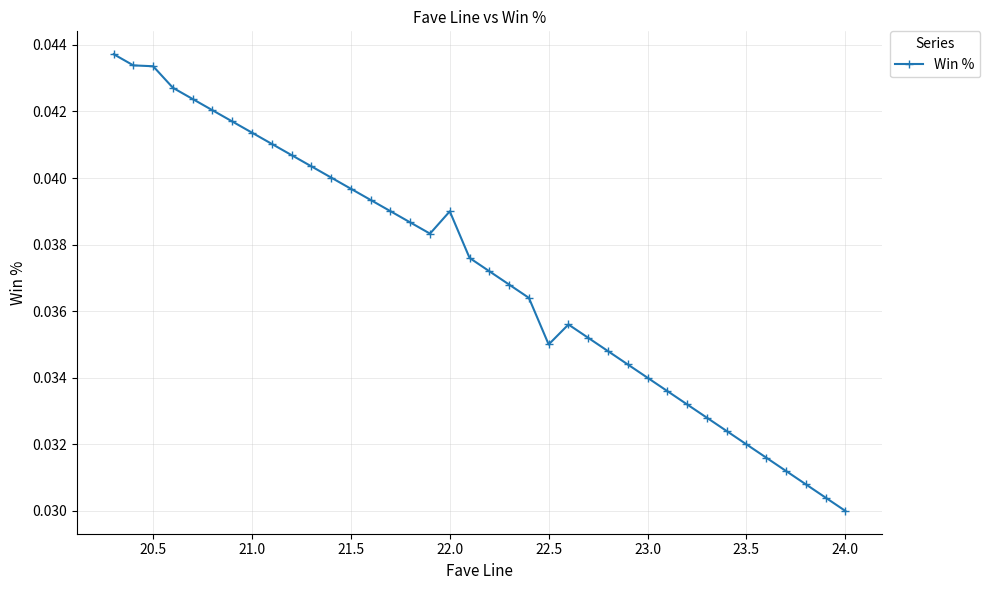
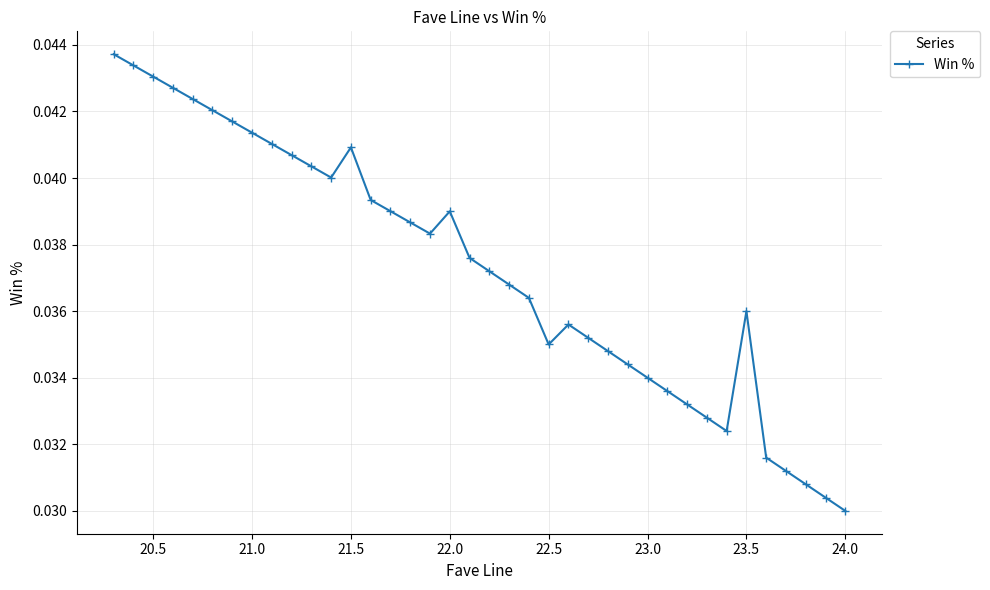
  {
-   "20.5": 0.0434,
+   "20.5": 0.0430,
    "21.0": 0.0414,
-   "21.5": 0.0397,
+   "21.5": 0.0409,
    "22.0": 0.0390,
    "22.5": 0.0350,
    "23.0": 0.0340,
-   "23.5": 0.032,
+   "23.5": 0.036,
    "24.0": 0.0300
  }
